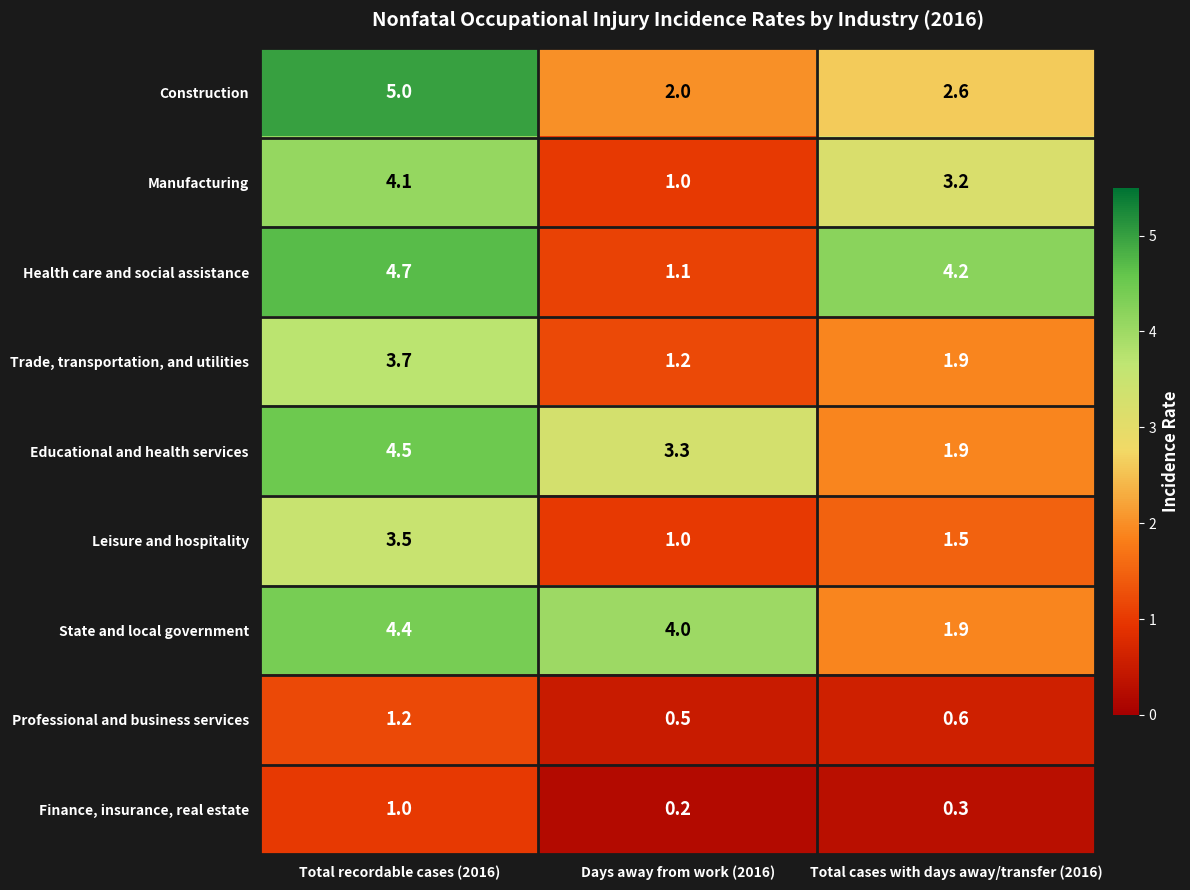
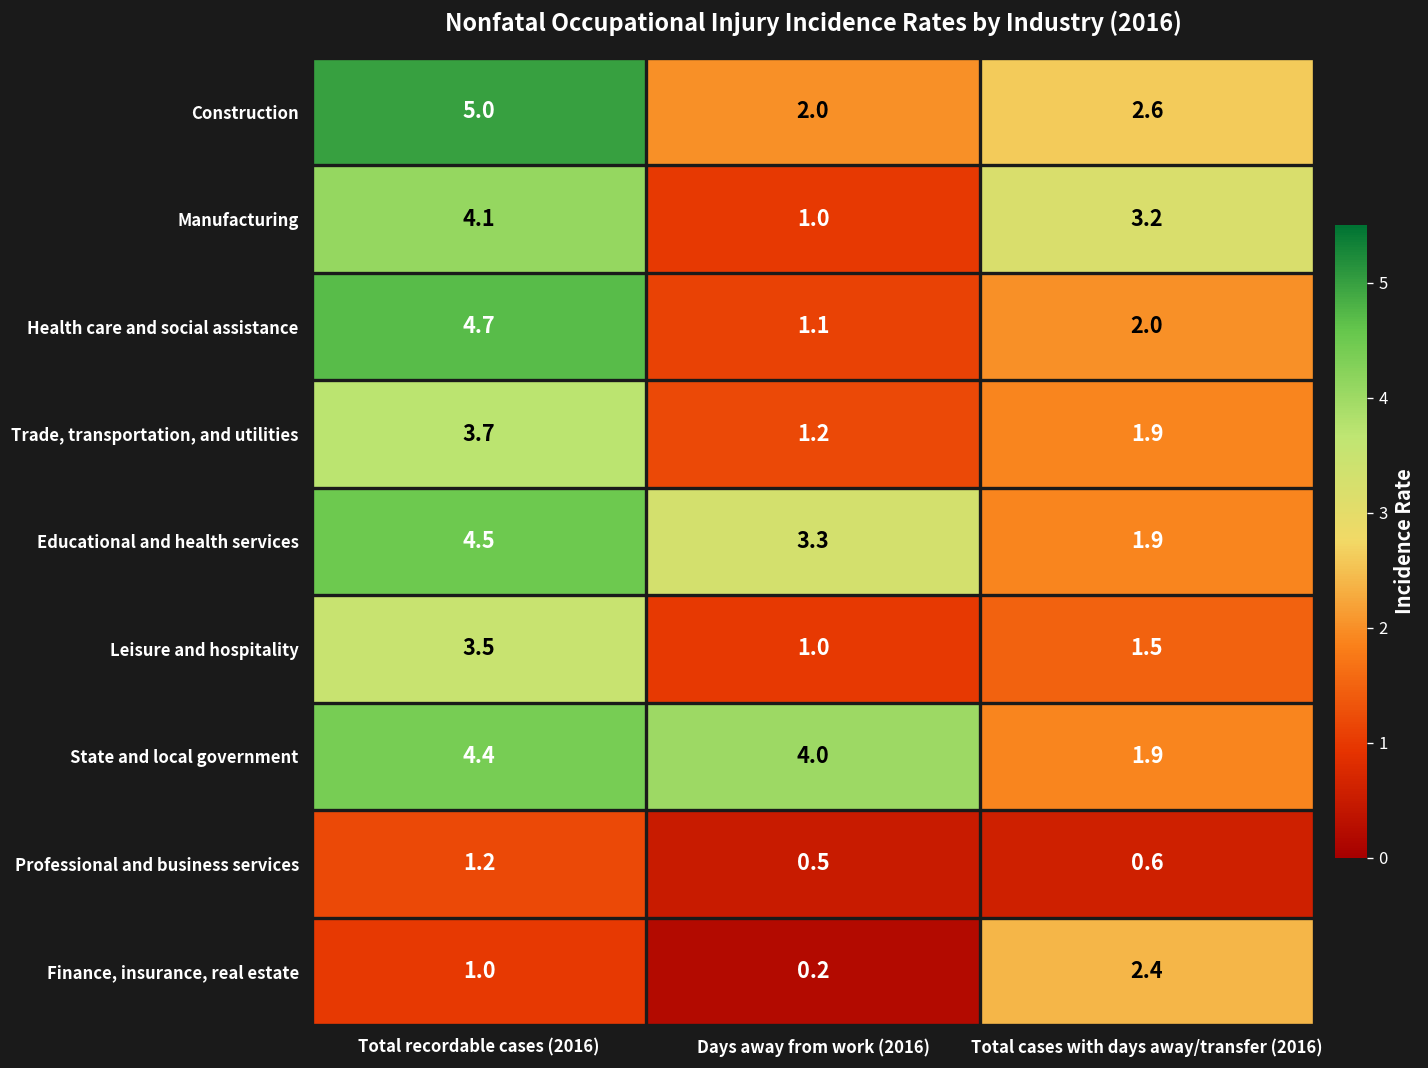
  {
    "Construction": {
      "Total recordable cases (2016)": 5.0,
      "Days away from work (2016)": 2.0,
      "Total cases with days away/transfer (2016)": 2.6
    },
    "Manufacturing": {
      "Total recordable cases (2016)": 4.1,
      "Days away from work (2016)": 1.0,
      "Total cases with days away/transfer (2016)": 3.2
    },
    "Health care and social assistance": {
      "Total recordable cases (2016)": 4.7,
      "Days away from work (2016)": 1.1,
-     "Total cases with days away/transfer (2016)": 4.2
+     "Total cases with days away/transfer (2016)": 2.0
    },
    "Trade, transportation, and utilities": {
      "Total recordable cases (2016)": 3.7,
      "Days away from work (2016)": 1.2,
      "Total cases with days away/transfer (2016)": 1.9
    },
    "Educational and health services": {
      "Total recordable cases (2016)": 4.5,
      "Days away from work (2016)": 3.3,
      "Total cases with days away/transfer (2016)": 1.9
    },
    "Leisure and hospitality": {
      "Total recordable cases (2016)": 3.5,
      "Days away from work (2016)": 1.0,
      "Total cases with days away/transfer (2016)": 1.5
    },
    "State and local government": {
      "Total recordable cases (2016)": 4.4,
      "Days away from work (2016)": 4.0,
      "Total cases with days away/transfer (2016)": 1.9
    },
    "Professional and business services": {
      "Total recordable cases (2016)": 1.2,
      "Days away from work (2016)": 0.5,
      "Total cases with days away/transfer (2016)": 0.6
    },
    "Finance, insurance, real estate": {
      "Total recordable cases (2016)": 1.0,
      "Days away from work (2016)": 0.2,
-     "Total cases with days away/transfer (2016)": 0.3
+     "Total cases with days away/transfer (2016)": 2.4
    }
  }
